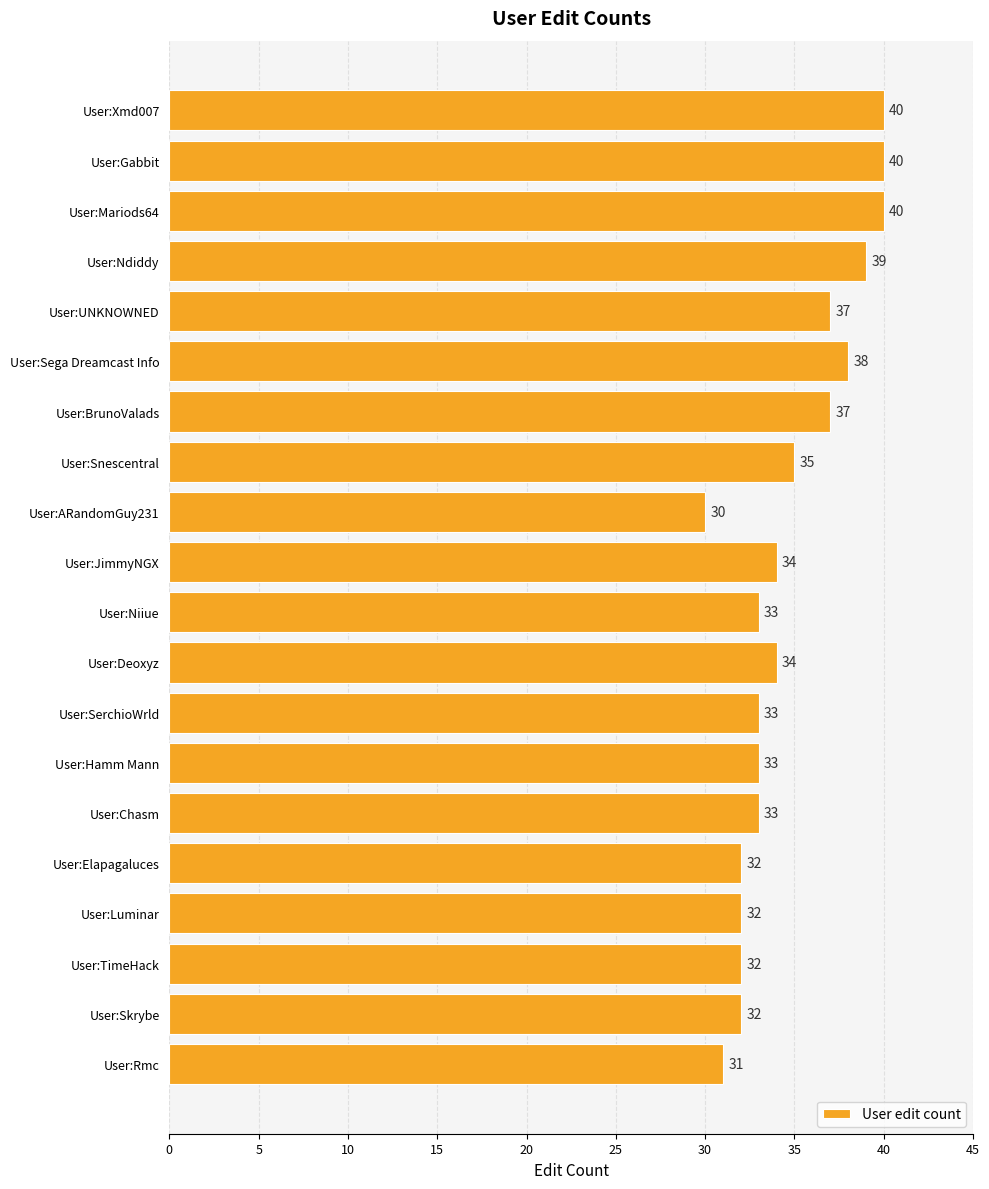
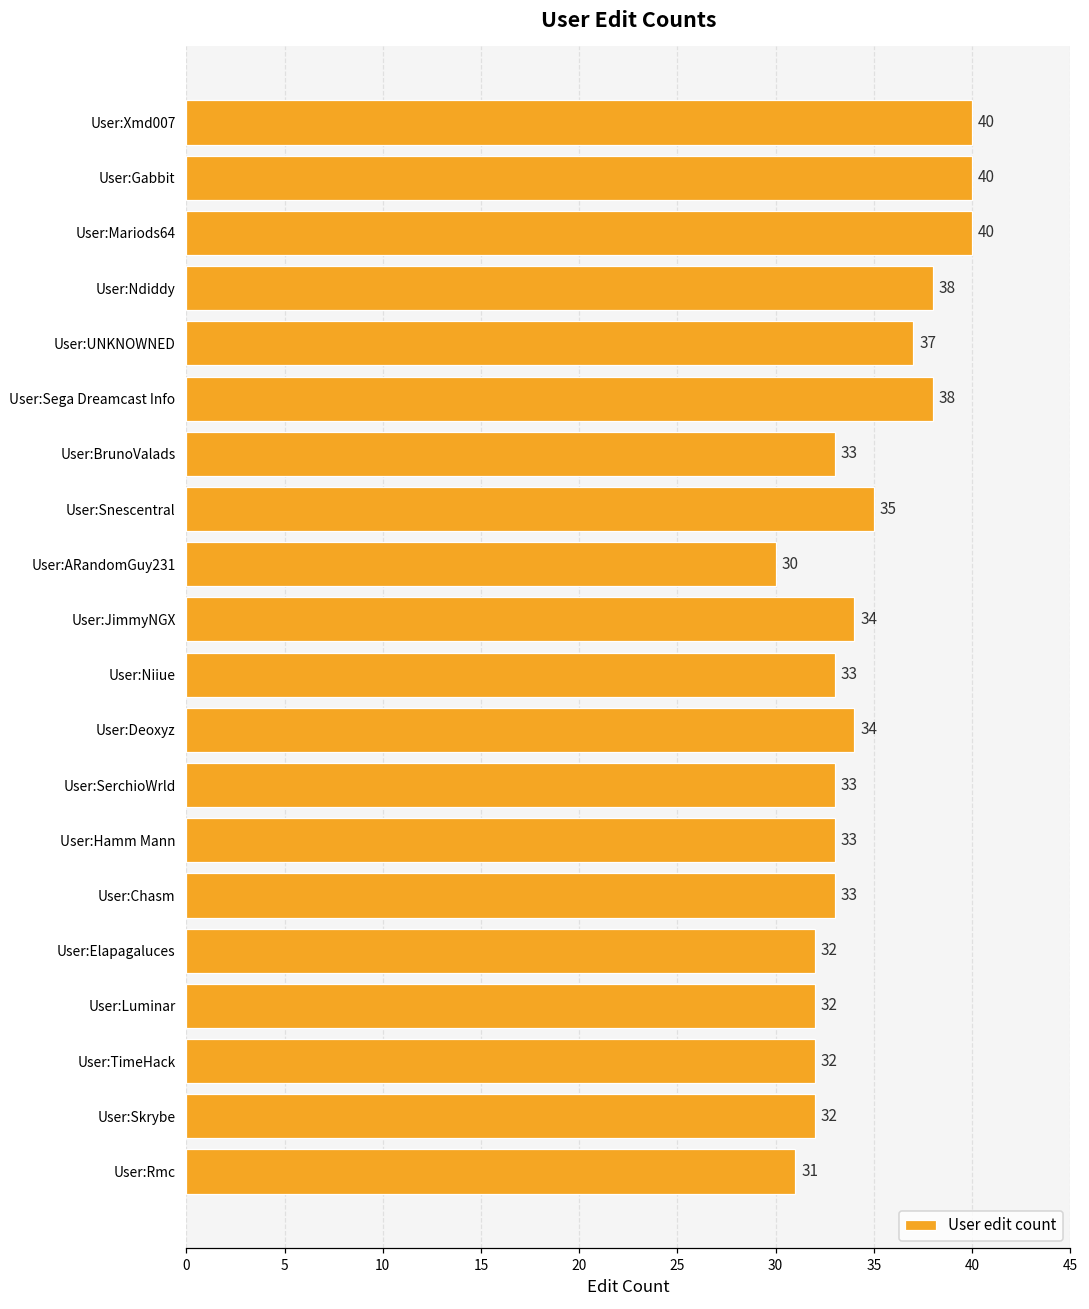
  {
    "User:Xmd007": 40,
    "User:Gabbit": 40,
    "User:Mariods64": 40,
-   "User:Ndiddy": 39,
+   "User:Ndiddy": 38,
    "User:UNKNOWNED": 37,
    "User:Sega Dreamcast Info": 38,
-   "User:BrunoValads": 37,
+   "User:BrunoValads": 33,
    "User:Snescentral": 35,
    "User:ARandomGuy231": 30,
    "User:JimmyNGX": 34,
    "User:Niiue": 33,
    "User:Deoxyz": 34,
    "User:SerchioWrld": 33,
    "User:Hamm Mann": 33,
    "User:Chasm": 33,
    "User:Elapagaluces": 32,
    "User:Luminar": 32,
    "User:TimeHack": 32,
    "User:Skrybe": 32,
    "User:Rmc": 31
  }
